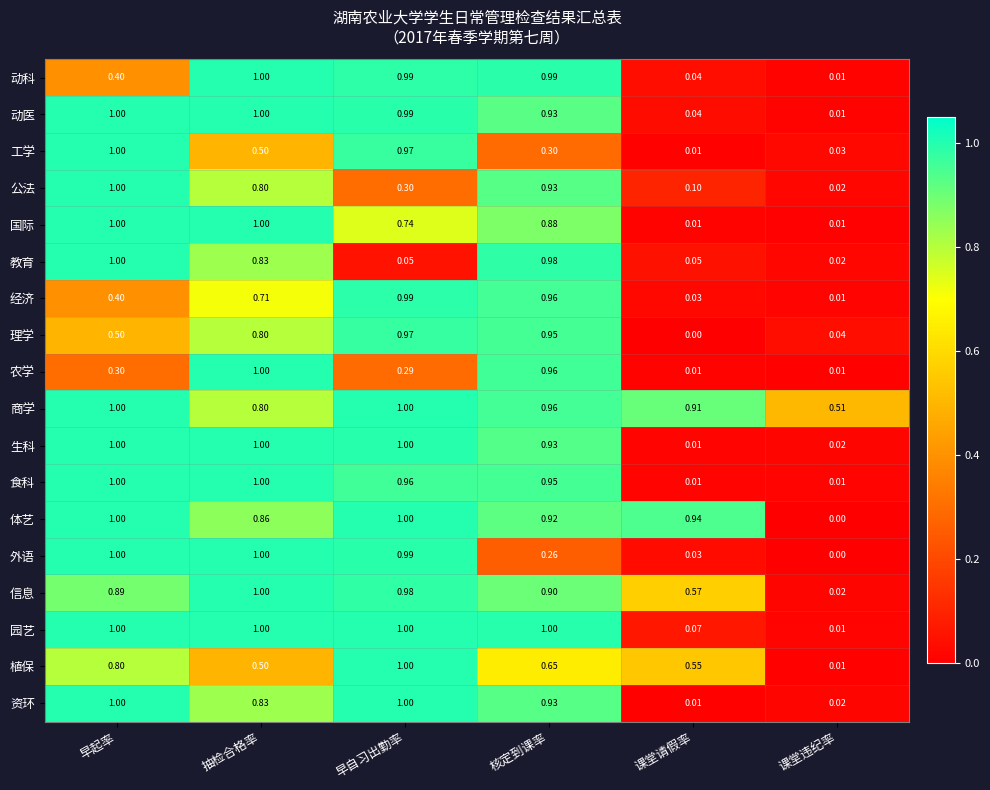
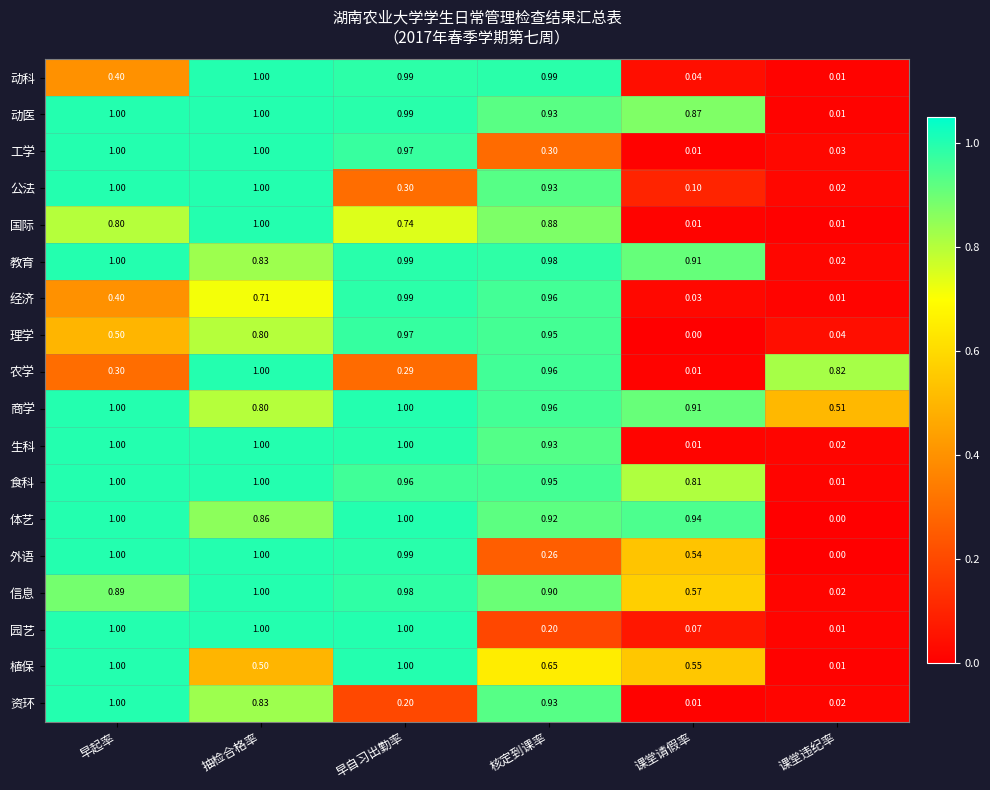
  {
    "动科": {
      "早起率": 0.40,
      "抽检合格率": 1.00,
      "早自习出勤率": 0.99,
      "核定到课率": 0.99,
      "课堂请假率": 0.04,
      "课堂违纪率": 0.01
    },
    "动医": {
      "早起率": 1.00,
      "抽检合格率": 1.00,
      "早自习出勤率": 0.99,
      "核定到课率": 0.93,
-     "课堂请假率": 0.04,
+     "课堂请假率": 0.87,
      "课堂违纪率": 0.01
    },
    "工学": {
      "早起率": 1.00,
-     "抽检合格率": 0.50,
+     "抽检合格率": 1.00,
      "早自习出勤率": 0.97,
      "核定到课率": 0.30,
      "课堂请假率": 0.01,
      "课堂违纪率": 0.03
    },
    "公法": {
      "早起率": 1.00,
-     "抽检合格率": 0.80,
+     "抽检合格率": 1.00,
      "早自习出勤率": 0.30,
      "核定到课率": 0.93,
      "课堂请假率": 0.10,
      "课堂违纪率": 0.02
    },
    "国际": {
-     "早起率": 1.00,
+     "早起率": 0.80,
      "抽检合格率": 1.00,
      "早自习出勤率": 0.74,
      "核定到课率": 0.88,
      "课堂请假率": 0.01,
      "课堂违纪率": 0.01
    },
    "教育": {
      "早起率": 1.00,
      "抽检合格率": 0.83,
-     "早自习出勤率": 0.05,
+     "早自习出勤率": 0.99,
      "核定到课率": 0.98,
-     "课堂请假率": 0.05,
+     "课堂请假率": 0.91,
      "课堂违纪率": 0.02
    },
    "经济": {
      "早起率": 0.40,
      "抽检合格率": 0.71,
      "早自习出勤率": 0.99,
      "核定到课率": 0.96,
      "课堂请假率": 0.03,
      "课堂违纪率": 0.01
    },
    "理学": {
      "早起率": 0.50,
      "抽检合格率": 0.80,
      "早自习出勤率": 0.97,
      "核定到课率": 0.95,
      "课堂请假率": 0.00,
      "课堂违纪率": 0.04
    },
    "农学": {
      "早起率": 0.30,
      "抽检合格率": 1.00,
      "早自习出勤率": 0.29,
      "核定到课率": 0.96,
      "课堂请假率": 0.01,
-     "课堂违纪率": 0.01
+     "课堂违纪率": 0.82
    },
    "商学": {
      "早起率": 1.00,
      "抽检合格率": 0.80,
      "早自习出勤率": 1.00,
      "核定到课率": 0.96,
      "课堂请假率": 0.91,
      "课堂违纪率": 0.51
    },
    "生科": {
      "早起率": 1.00,
      "抽检合格率": 1.00,
      "早自习出勤率": 1.00,
      "核定到课率": 0.93,
      "课堂请假率": 0.01,
      "课堂违纪率": 0.02
    },
    "食科": {
      "早起率": 1.00,
      "抽检合格率": 1.00,
      "早自习出勤率": 0.96,
      "核定到课率": 0.95,
-     "课堂请假率": 0.01,
+     "课堂请假率": 0.81,
      "课堂违纪率": 0.01
    },
    "体艺": {
      "早起率": 1.00,
      "抽检合格率": 0.86,
      "早自习出勤率": 1.00,
      "核定到课率": 0.92,
      "课堂请假率": 0.94,
      "课堂违纪率": 0.00
    },
    "外语": {
      "早起率": 1.00,
      "抽检合格率": 1.00,
      "早自习出勤率": 0.99,
      "核定到课率": 0.26,
-     "课堂请假率": 0.03,
+     "课堂请假率": 0.54,
      "课堂违纪率": 0.00
    },
    "信息": {
      "早起率": 0.89,
      "抽检合格率": 1.00,
      "早自习出勤率": 0.98,
      "核定到课率": 0.90,
      "课堂请假率": 0.57,
      "课堂违纪率": 0.02
    },
    "园艺": {
      "早起率": 1.00,
      "抽检合格率": 1.00,
      "早自习出勤率": 1.00,
-     "核定到课率": 1.00,
+     "核定到课率": 0.20,
      "课堂请假率": 0.07,
      "课堂违纪率": 0.01
    },
    "植保": {
-     "早起率": 0.80,
+     "早起率": 1.00,
      "抽检合格率": 0.50,
      "早自习出勤率": 1.00,
      "核定到课率": 0.65,
      "课堂请假率": 0.55,
      "课堂违纪率": 0.01
    },
    "资环": {
      "早起率": 1.00,
      "抽检合格率": 0.83,
-     "早自习出勤率": 1.00,
+     "早自习出勤率": 0.20,
      "核定到课率": 0.93,
      "课堂请假率": 0.01,
      "课堂违纪率": 0.02
    }
  }
